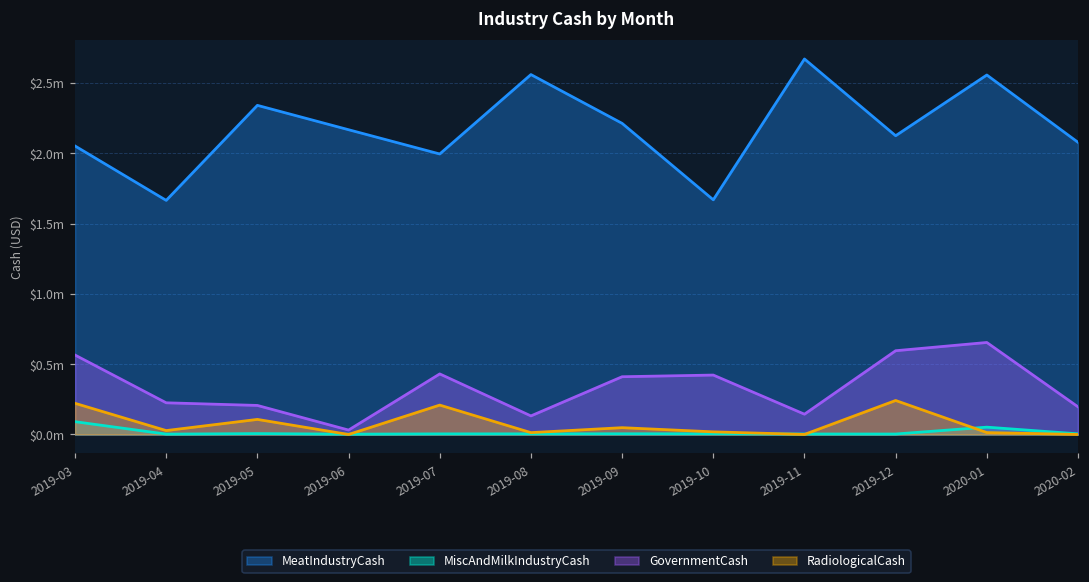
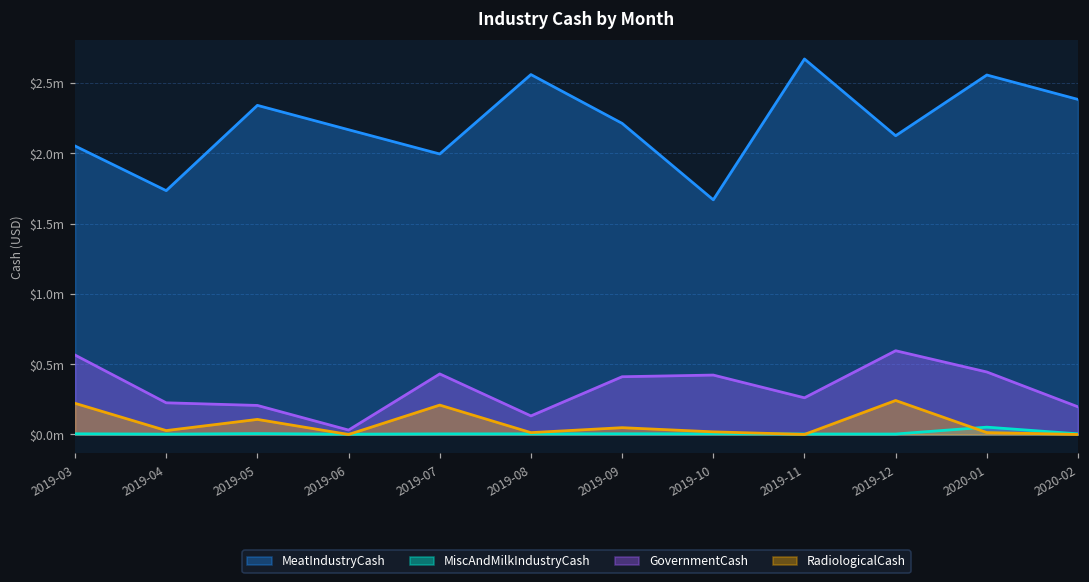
  {
    "MeatIndustryCash": {
      "2019-03": "$2.05m",
-     "2019-04": "$1.67m",
+     "2019-04": "$1.73m",
      "2019-05": "$2.34m",
      "2019-06": "$2.17m",
      "2019-07": "$2.00m",
      "2019-08": "$2.56m",
      "2019-09": "$2.21m",
      "2019-10": "$1.67m",
      "2019-11": "$2.67m",
      "2019-12": "$2.13m",
      "2020-01": "$2.56m",
-     "2020-02": "$2.08m"
+     "2020-02": "$2.38m"
    },
    "MiscAndMilkIndustryCash": {
-     "2019-03": "$0.09m",
+     "2019-03": "$0.00m",
      "2019-04": "$0.00m",
      "2019-05": "$0.01m",
      "2019-07": "$0.00m",
      "2019-09": "$0.00m",
      "2019-12": "$0.00m",
      "2020-01": "$0.05m"
    },
    "GovernmentCash": {
      "2019-03": "$0.57m",
      "2019-04": "$0.23m",
      "2019-05": "$0.21m",
      "2019-06": "$0.03m",
      "2019-07": "$0.43m",
      "2019-08": "$0.13m",
      "2019-09": "$0.41m",
      "2019-10": "$0.42m",
-     "2019-11": "$0.14m",
+     "2019-11": "$0.26m",
      "2019-12": "$0.60m",
-     "2020-01": "$0.65m",
+     "2020-01": "$0.44m",
      "2020-02": "$0.20m"
    },
    "RadiologicalCash": {
      "2019-03": "$0.22m",
      "2019-04": "$0.03m",
      "2019-05": "$0.11m",
      "2019-07": "$0.21m",
      "2019-09": "$0.05m",
      "2019-12": "$0.24m",
      "2020-01": "$0.01m"
    }
  }
